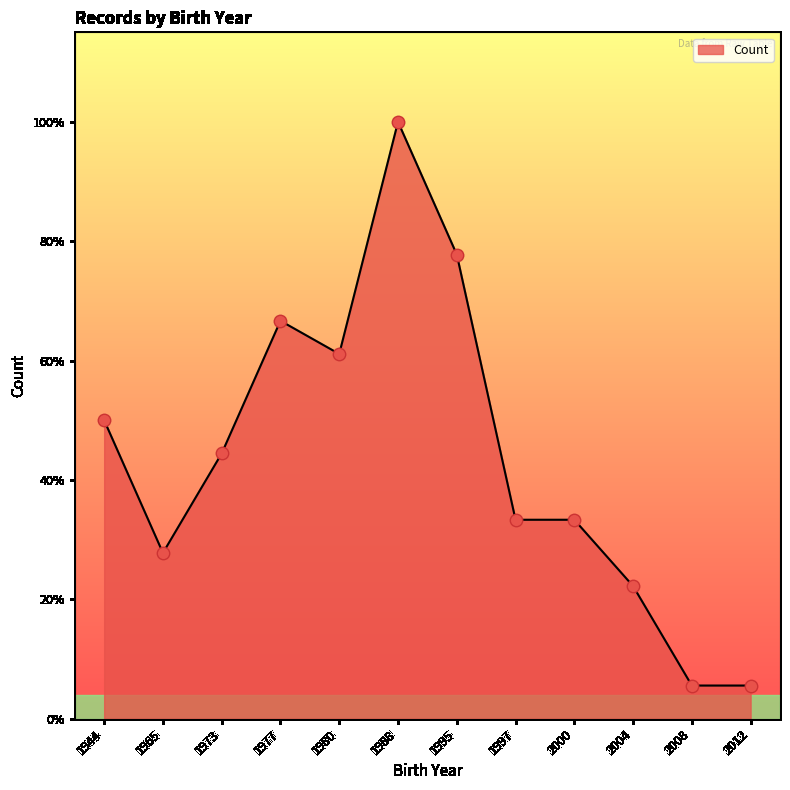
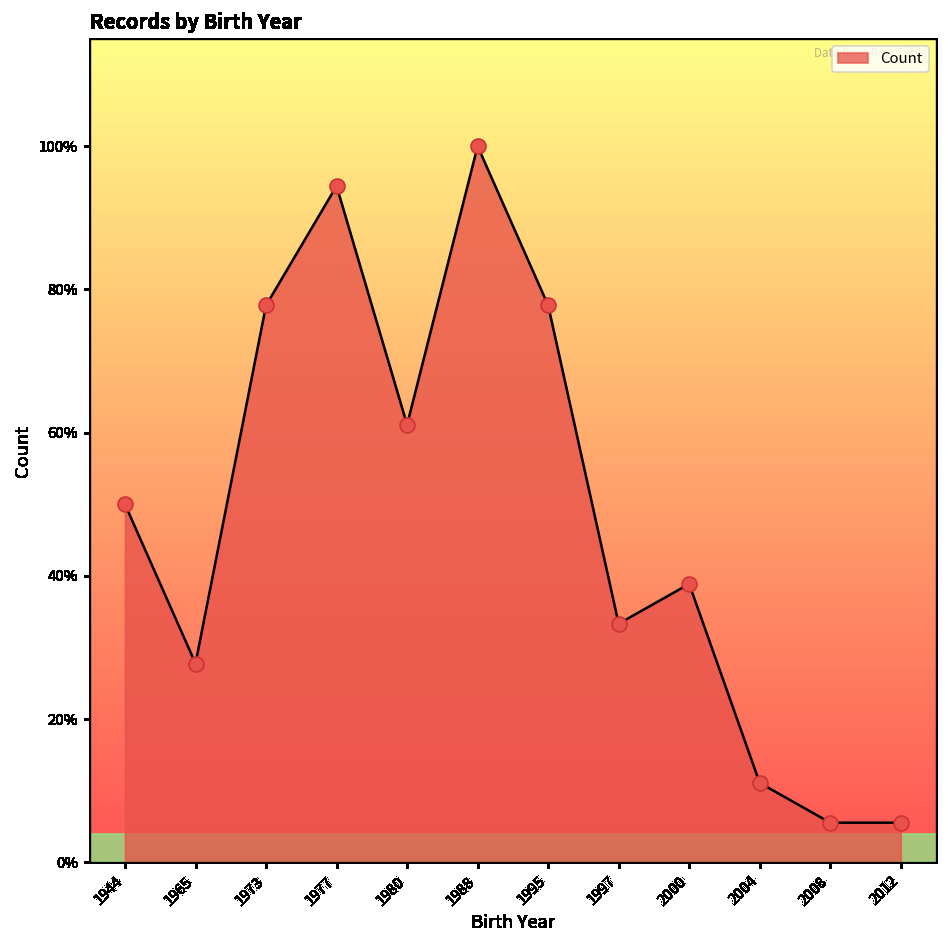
  {
    "1944": "50%",
    "1965": "28%",
-   "1973": "44%",
-   "1977": "67%",
+   "1973": "78%",
+   "1977": "94%",
    "1980": "61%",
    "1988": "100%",
    "1995": "78%",
    "1997": "33%",
-   "2000": "33%",
-   "2004": "22%",
+   "2000": "39%",
+   "2004": "11%",
    "2008": "6%",
    "2012": "6%"
  }
